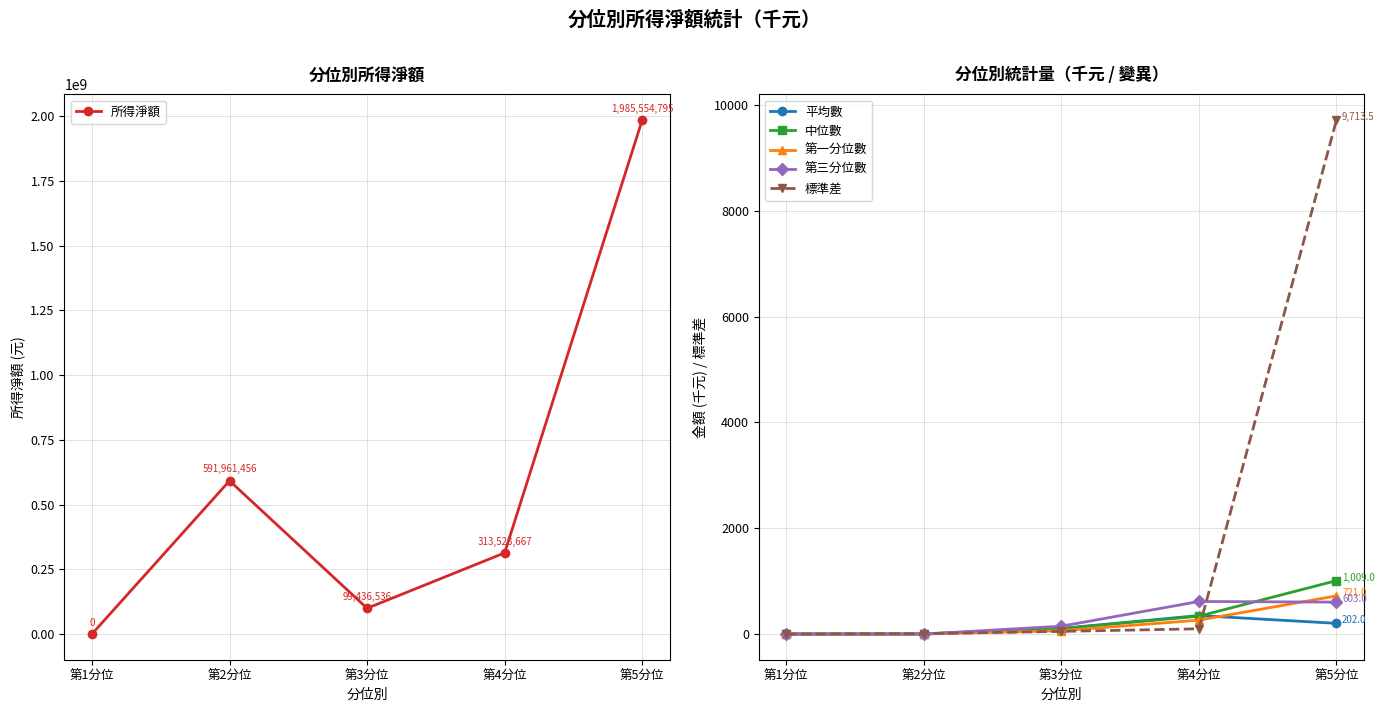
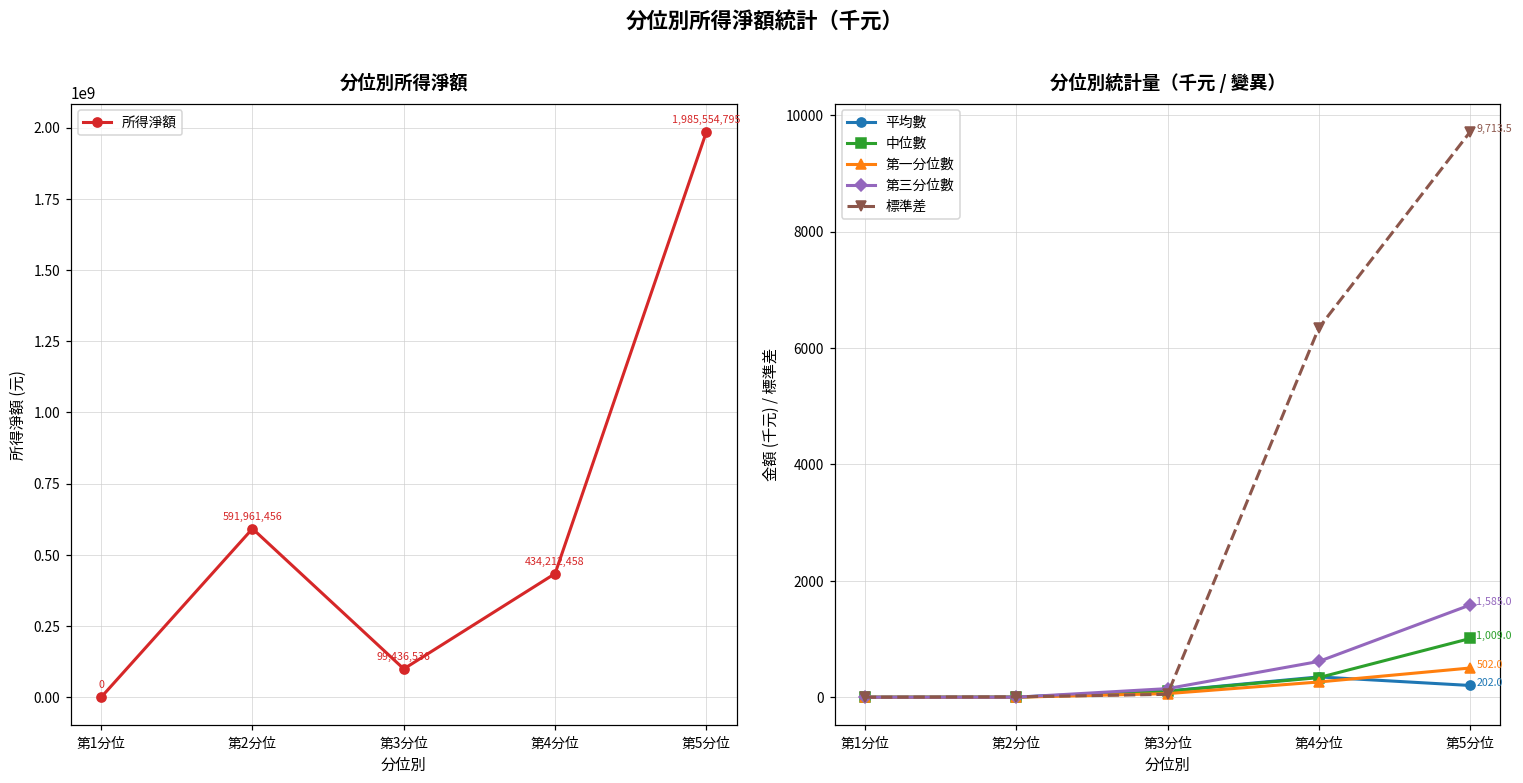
  {
    "分位別所得淨額": {
      "第1分位": "0",
      "第2分位": "591,961,456",
      "第3分位": "99,436,536",
-     "第4分位": "313,523,667",
+     "第4分位": "434,212,458",
      "第5分位": "1,985,554,795"
    },
    "分位別統計量（千元 / 變異）": {
      "平均數": {
        "第5分位": "202.0"
      },
      "中位數": {
        "第5分位": "1,009.0"
      },
      "第一分位數": {
-       "第5分位": "721.0"
+       "第5分位": "502.0"
      },
      "第三分位數": {
-       "第5分位": "603.0"
+       "第5分位": "1,585.0"
      },
      "標準差": {
-       "第4分位": "100"
+       "第4分位": "6300"
      }
    }
  }
